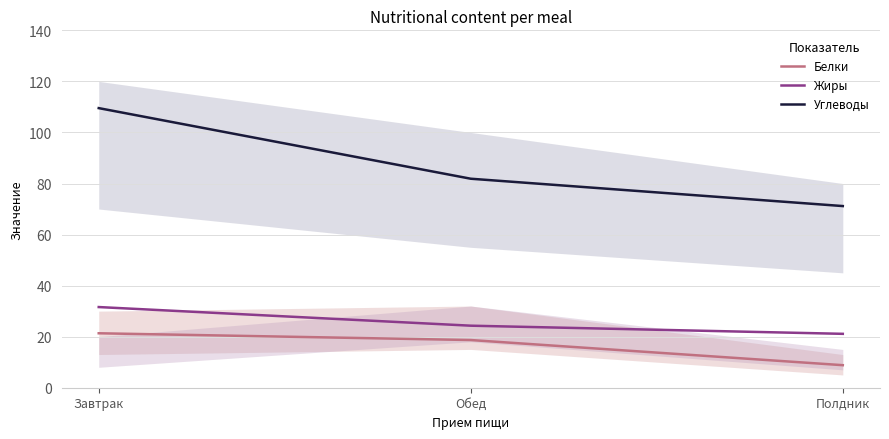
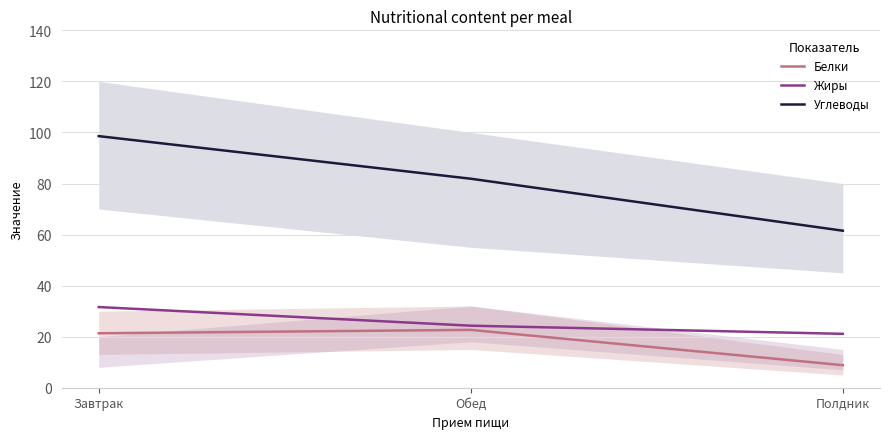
  {
    "Белки": {
      "Завтрак": 21,
-     "Обед": 19,
+     "Обед": 23,
      "Полдник": 9
    },
    "Жиры": {
      "Завтрак": 32,
      "Обед": 24,
      "Полдник": 21
    },
    "Углеводы": {
-     "Завтрак": 110,
+     "Завтрак": 99,
      "Обед": 82,
-     "Полдник": 71
+     "Полдник": 62
    }
  }
